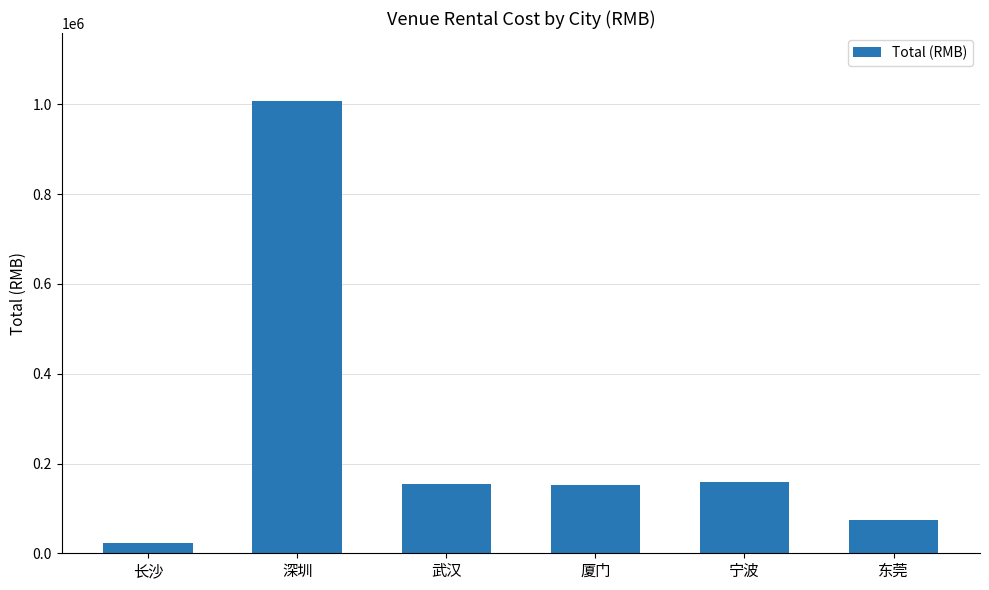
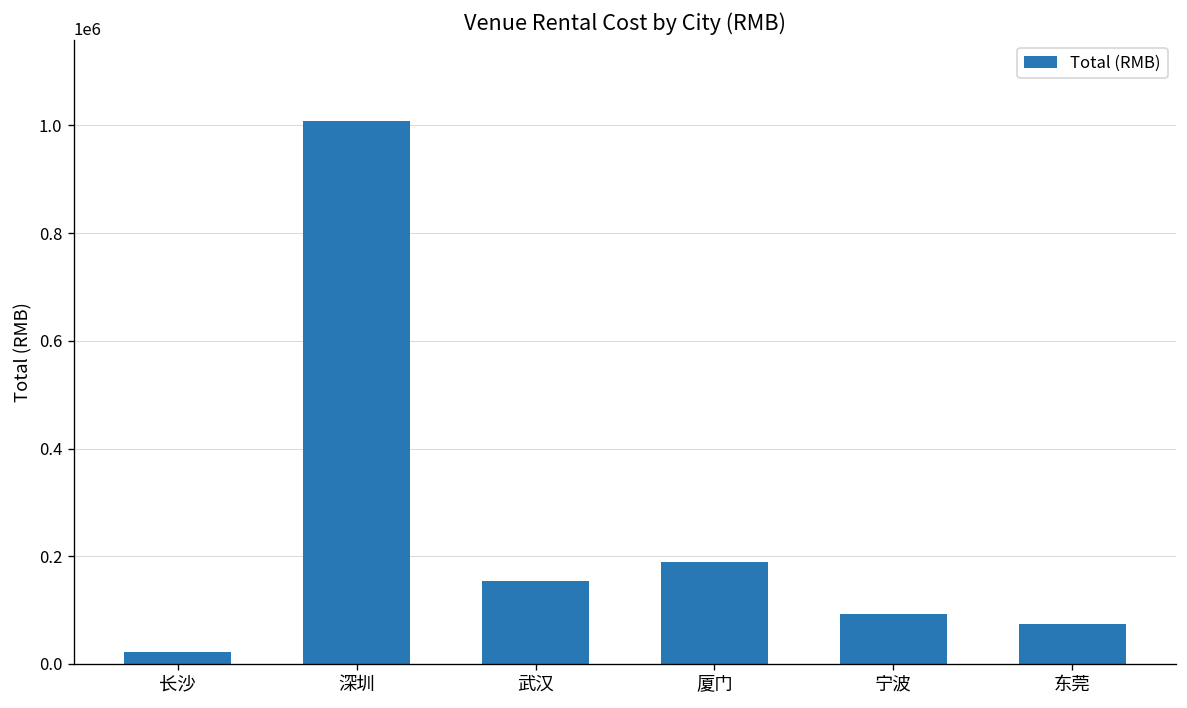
  {
    "长沙": 20000,
    "深圳": 1010000,
    "武汉": 150000,
-   "厦门": 150000,
-   "宁波": 160000,
+   "厦门": 190000,
+   "宁波": 90000,
    "东莞": 80000
  }
